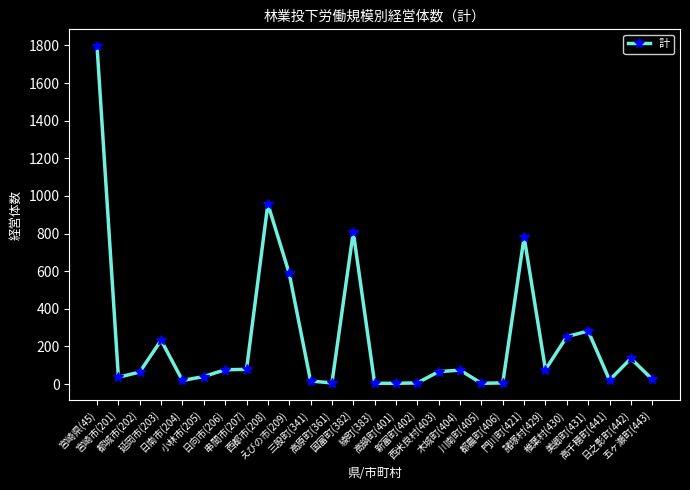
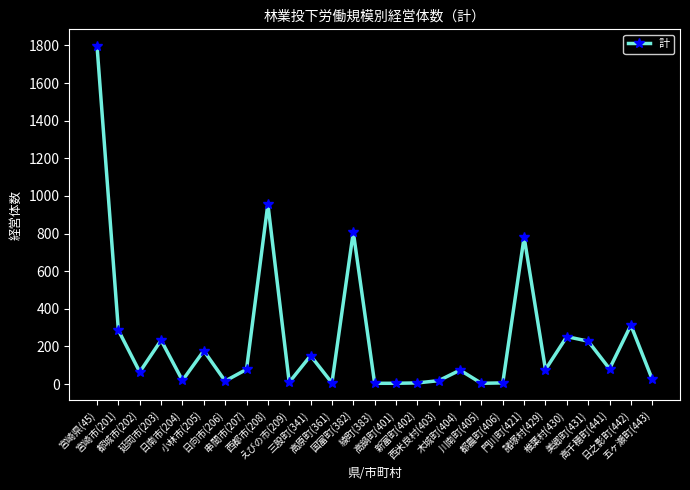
  {
    "宮崎県(45)": 1800,
-   "宮崎市(201)": 40,
+   "宮崎市(201)": 290,
    "都城市(202)": 60,
    "延岡市(203)": 230,
    "日南市(204)": 20,
-   "小林市(205)": 40,
-   "日向市(206)": 80,
+   "小林市(205)": 180,
+   "日向市(206)": 20,
    "串間市(207)": 80,
    "西都市(208)": 960,
-   "えびの市(209)": 590,
-   "三股町(341)": 20,
+   "えびの市(209)": 10,
+   "三股町(341)": 150,
    "高原町(361)": 10,
    "国富町(382)": 810,
    "綾町(383)": 0,
    "高鍋町(401)": 0,
    "新富町(402)": 10,
-   "西米良村(403)": 70,
+   "西米良村(403)": 20,
    "木城町(404)": 70,
    "川南町(405)": 0,
    "都農町(406)": 10,
    "門川町(421)": 780,
    "諸塚村(429)": 80,
    "椎葉村(430)": 250,
-   "美郷町(431)": 280,
-   "高千穂町(441)": 20,
-   "日之影町(442)": 140,
+   "美郷町(431)": 230,
+   "高千穂町(441)": 80,
+   "日之影町(442)": 310,
    "五ヶ瀬町(443)": 30
  }
